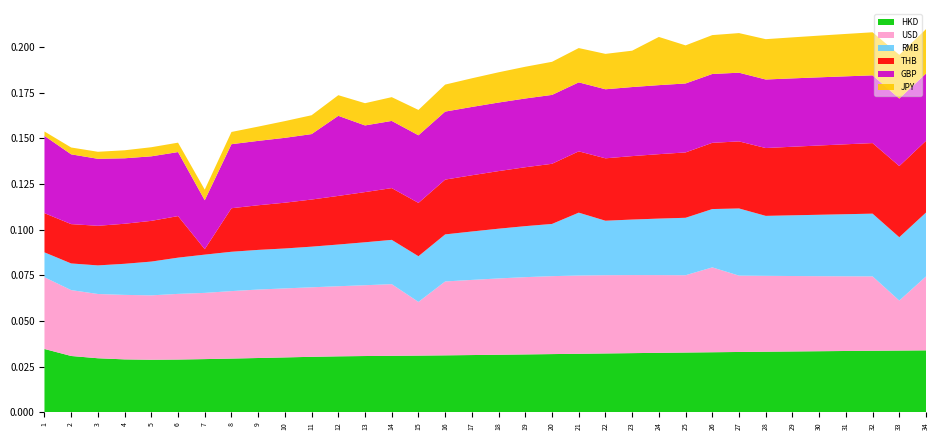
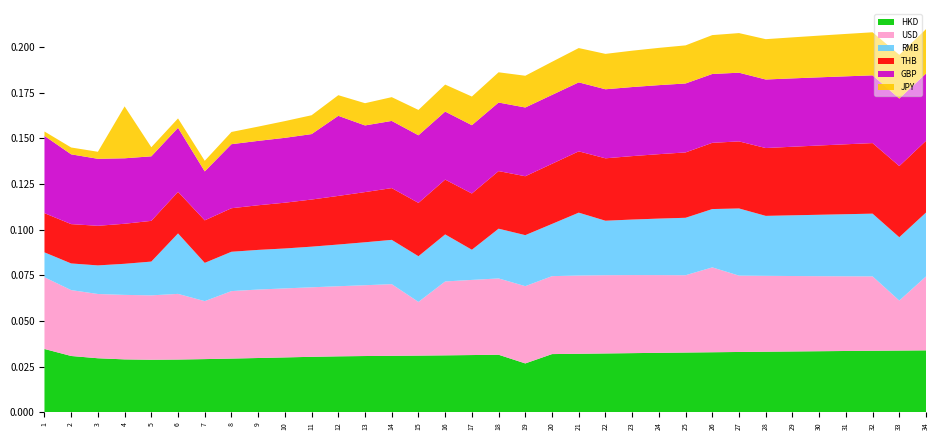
  {
    "HKD": {
      "1": 0.035,
      "2": 0.031,
      "3": 0.030,
      "4": 0.029,
      "5": 0.029,
      "6": 0.029,
      "7": 0.029,
      "8": 0.029,
      "9": 0.030,
      "10": 0.030,
      "11": 0.030,
      "12": 0.031,
      "13": 0.031,
      "14": 0.031,
      "15": 0.031,
      "16": 0.031,
      "17": 0.031,
      "18": 0.032,
-     "19": 0.032,
+     "19": 0.027,
      "20": 0.032,
      "21": 0.032,
      "22": 0.032,
      "23": 0.032,
      "24": 0.033,
      "25": 0.033,
      "26": 0.033,
      "27": 0.033,
      "28": 0.033,
      "29": 0.033,
      "30": 0.033,
      "31": 0.034,
      "32": 0.034,
      "33": 0.034,
      "34": 0.034
    },
    "USD": {
      "1": 0.039,
      "2": 0.036,
      "3": 0.035,
      "4": 0.035,
      "5": 0.035,
      "6": 0.036,
-     "7": 0.036,
+     "7": 0.032,
      "8": 0.037,
      "9": 0.037,
      "10": 0.038,
      "11": 0.038,
      "12": 0.038,
      "13": 0.039,
      "14": 0.039,
      "15": 0.029,
      "16": 0.040,
      "17": 0.041,
      "18": 0.042,
      "19": 0.042,
      "20": 0.043,
      "21": 0.043,
      "22": 0.043,
      "23": 0.043,
      "24": 0.043,
      "25": 0.042,
      "26": 0.046,
      "27": 0.042,
      "28": 0.042,
      "29": 0.041,
      "30": 0.041,
      "31": 0.041,
      "32": 0.041,
      "33": 0.027,
      "34": 0.040
    },
    "RMB": {
      "1": 0.014,
      "2": 0.015,
      "3": 0.016,
      "4": 0.017,
      "5": 0.018,
-     "6": 0.020,
+     "6": 0.033,
      "7": 0.021,
      "8": 0.022,
      "9": 0.022,
      "10": 0.022,
      "11": 0.022,
      "12": 0.023,
      "13": 0.024,
      "14": 0.024,
      "15": 0.025,
      "16": 0.026,
-     "17": 0.027,
+     "17": 0.017,
      "18": 0.027,
      "19": 0.028,
      "20": 0.029,
      "21": 0.034,
      "22": 0.030,
      "23": 0.030,
      "24": 0.031,
      "25": 0.031,
      "26": 0.032,
      "27": 0.037,
      "28": 0.033,
      "29": 0.033,
      "30": 0.034,
      "31": 0.034,
      "32": 0.034,
      "33": 0.035,
      "34": 0.035
    },
    "THB": {
      "1": 0.021,
      "2": 0.022,
      "3": 0.022,
      "4": 0.022,
      "5": 0.022,
      "6": 0.023,
-     "7": 0.003,
+     "7": 0.023,
      "8": 0.024,
      "9": 0.024,
      "10": 0.025,
      "11": 0.026,
      "12": 0.027,
      "13": 0.027,
      "14": 0.028,
      "15": 0.029,
      "16": 0.030,
      "17": 0.031,
      "18": 0.032,
      "19": 0.032,
      "20": 0.033,
      "21": 0.034,
      "22": 0.034,
      "23": 0.035,
      "24": 0.035,
      "25": 0.036,
      "26": 0.036,
      "27": 0.037,
      "28": 0.037,
      "29": 0.038,
      "30": 0.038,
      "31": 0.038,
      "32": 0.039,
      "33": 0.039,
      "34": 0.039
    },
    "JPY": {
      "1": 0.002,
      "2": 0.004,
      "3": 0.004,
-     "4": 0.004,
+     "4": 0.028,
      "5": 0.005,
      "6": 0.005,
      "7": 0.006,
      "8": 0.007,
      "9": 0.008,
      "10": 0.009,
      "11": 0.010,
      "12": 0.011,
      "13": 0.012,
      "14": 0.013,
      "15": 0.014,
      "16": 0.015,
      "17": 0.016,
      "18": 0.017,
      "19": 0.017,
      "20": 0.018,
      "21": 0.019,
      "22": 0.019,
      "23": 0.020,
-     "24": 0.026,
+     "24": 0.020,
      "25": 0.021,
      "26": 0.021,
      "27": 0.022,
      "28": 0.022,
      "29": 0.022,
      "30": 0.023,
      "31": 0.023,
      "32": 0.024,
      "34": 0.024
    }
  }
